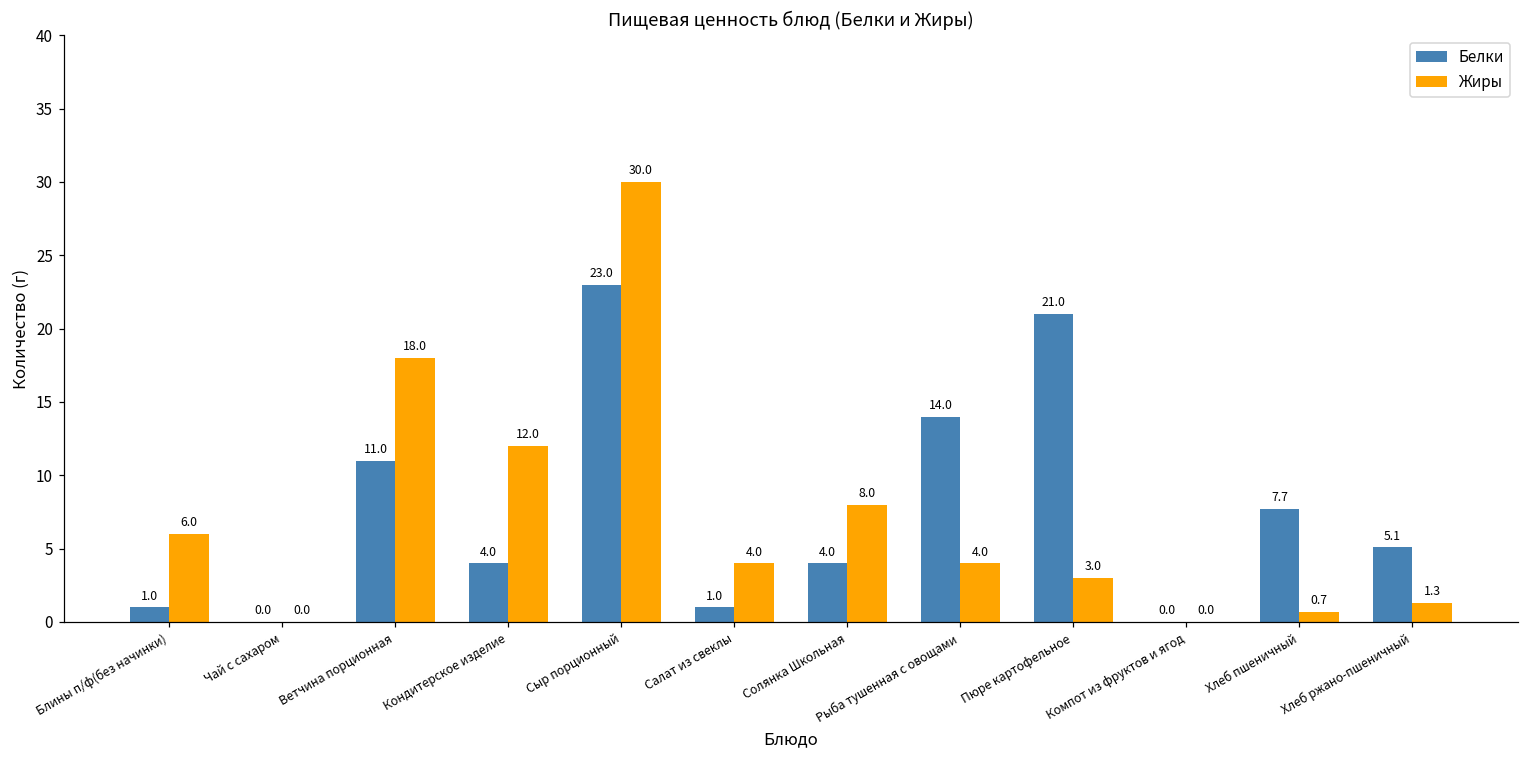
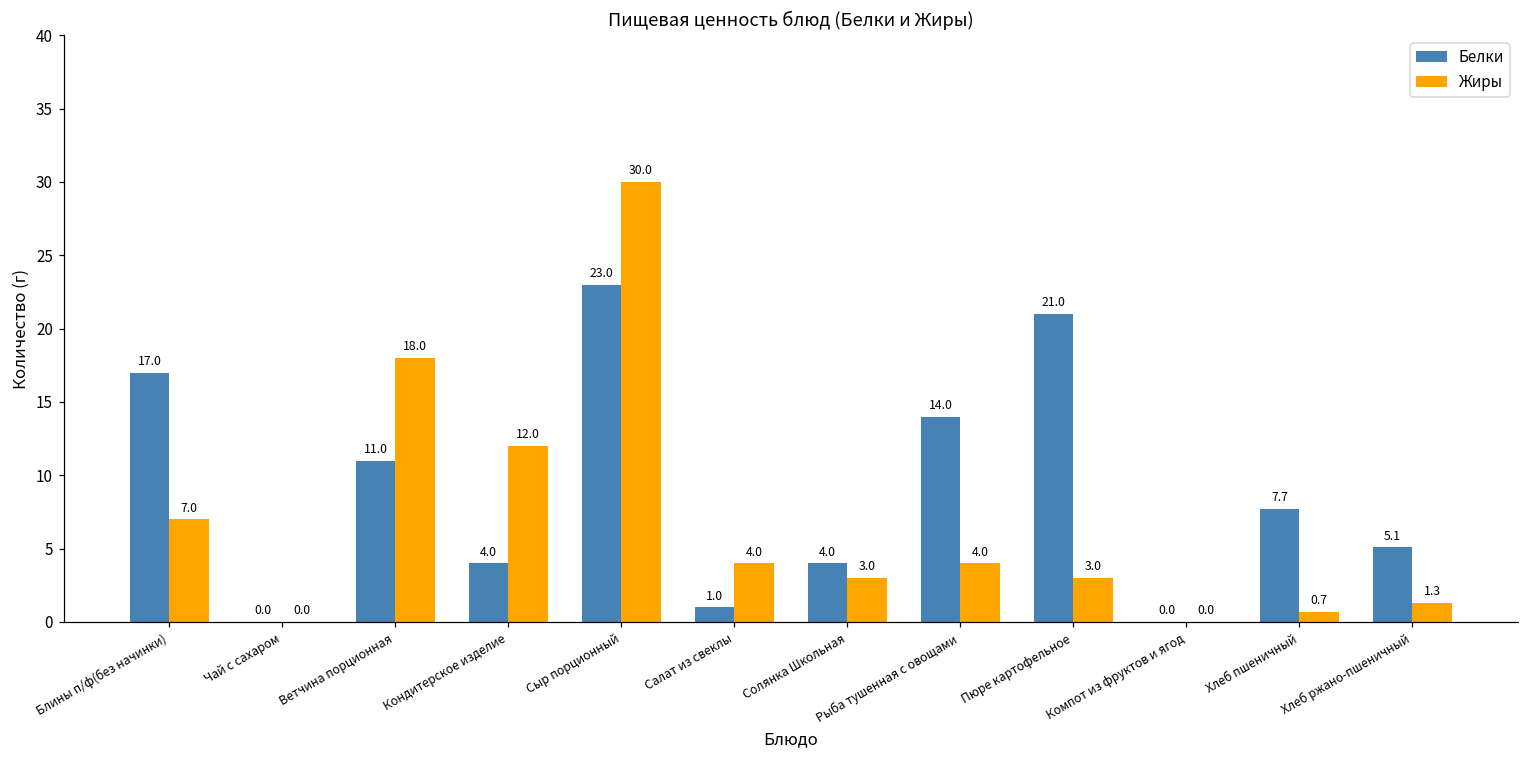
  {
    "Белки": {
-     "Блины п/ф(без начинки)": 1.0,
+     "Блины п/ф(без начинки)": 17.0,
      "Чай с сахаром": 0.0,
      "Ветчина порционная": 11.0,
      "Кондитерское изделие": 4.0,
      "Сыр порционный": 23.0,
      "Салат из свеклы": 1.0,
      "Солянка Школьная": 4.0,
      "Рыба тушенная с овощами": 14.0,
      "Пюре картофельное": 21.0,
      "Компот из фруктов и ягод": 0.0,
      "Хлеб пшеничный": 7.7,
      "Хлеб ржано-пшеничный": 5.1
    },
    "Жиры": {
-     "Блины п/ф(без начинки)": 6.0,
+     "Блины п/ф(без начинки)": 7.0,
      "Чай с сахаром": 0.0,
      "Ветчина порционная": 18.0,
      "Кондитерское изделие": 12.0,
      "Сыр порционный": 30.0,
      "Салат из свеклы": 4.0,
-     "Солянка Школьная": 8.0,
+     "Солянка Школьная": 3.0,
      "Рыба тушенная с овощами": 4.0,
      "Пюре картофельное": 3.0,
      "Компот из фруктов и ягод": 0.0,
      "Хлеб пшеничный": 0.7,
      "Хлеб ржано-пшеничный": 1.3
    }
  }
